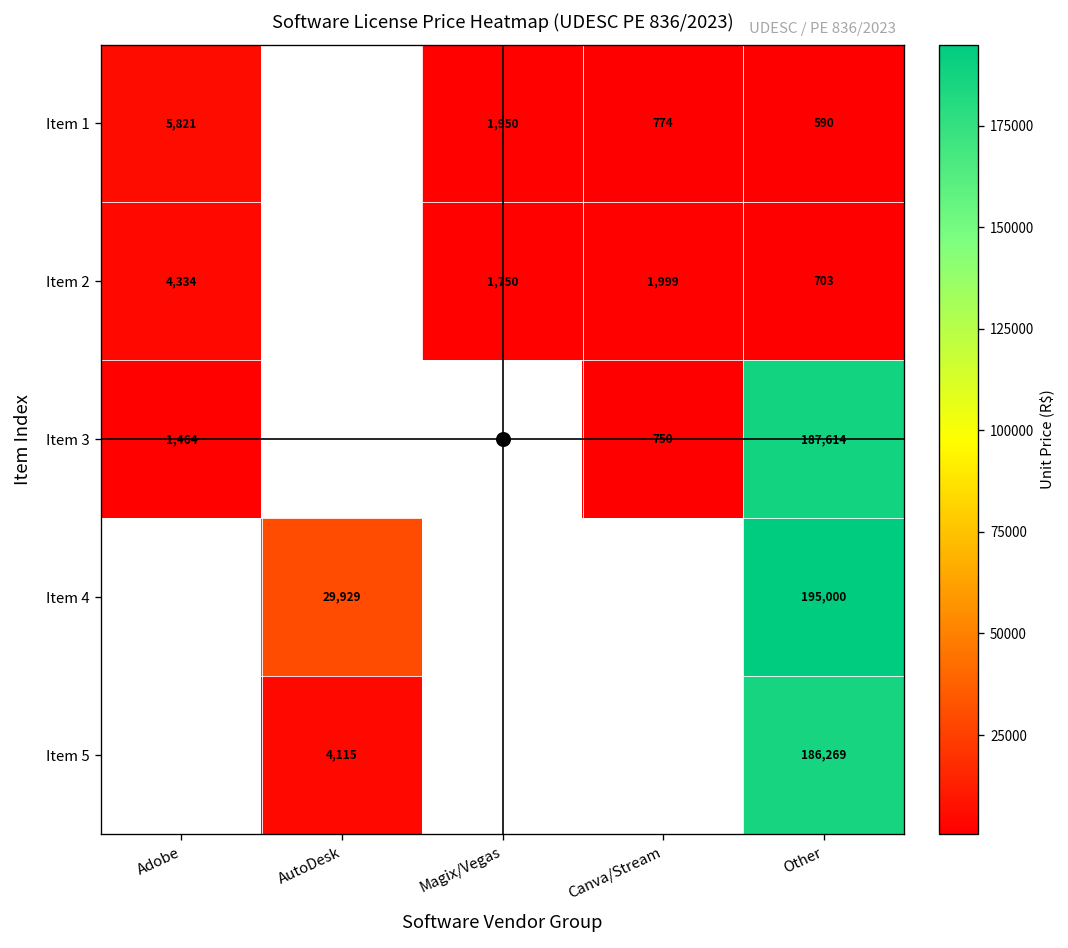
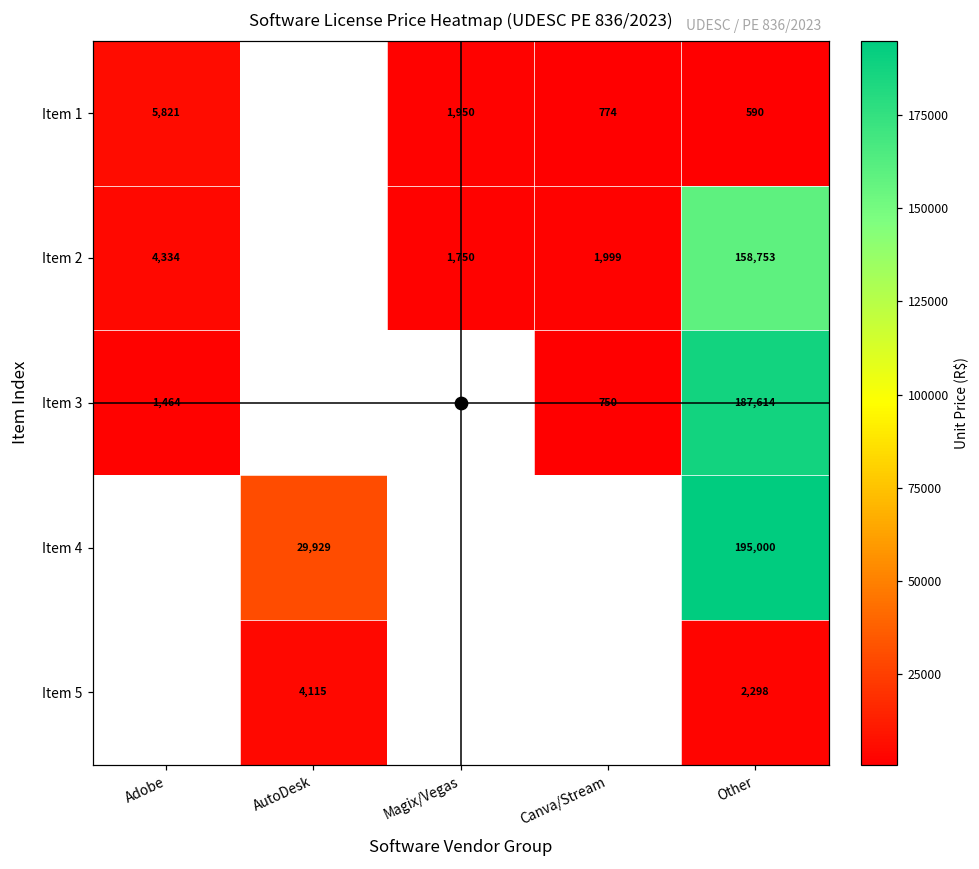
  {
    "Item 1": {
      "Adobe": "5,821",
      "Magix/Vegas": "1,950",
      "Canva/Stream": "774",
      "Other": "590"
    },
    "Item 2": {
      "Adobe": "4,334",
      "Magix/Vegas": "1,750",
      "Canva/Stream": "1,999",
-     "Other": "703"
+     "Other": "158,753"
    },
    "Item 3": {
      "Adobe": "1,464",
      "Canva/Stream": "750",
      "Other": "187,614"
    },
    "Item 4": {
      "AutoDesk": "29,929",
      "Other": "195,000"
    },
    "Item 5": {
      "AutoDesk": "4,115",
-     "Other": "186,269"
+     "Other": "2,298"
    }
  }
